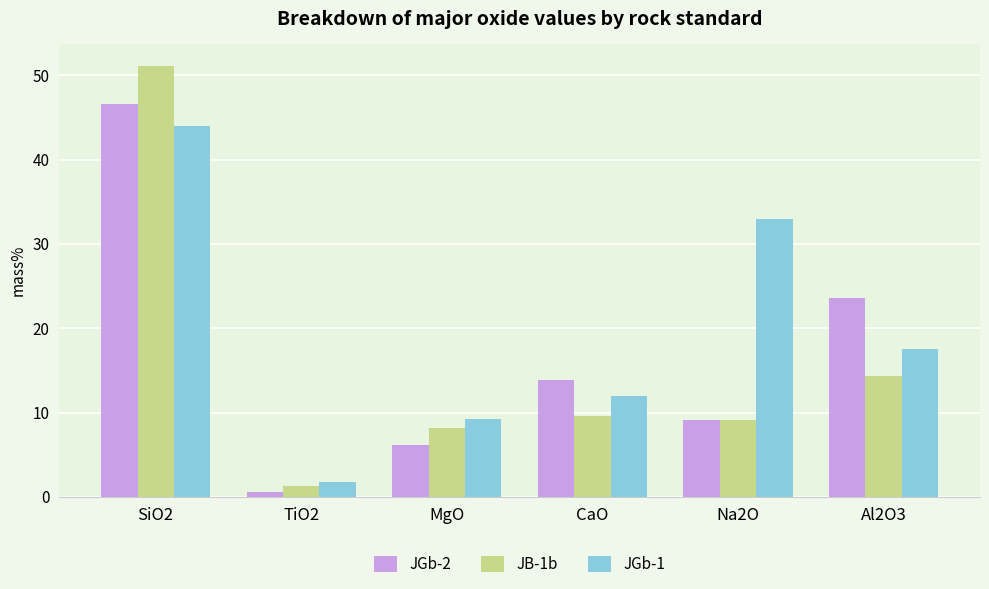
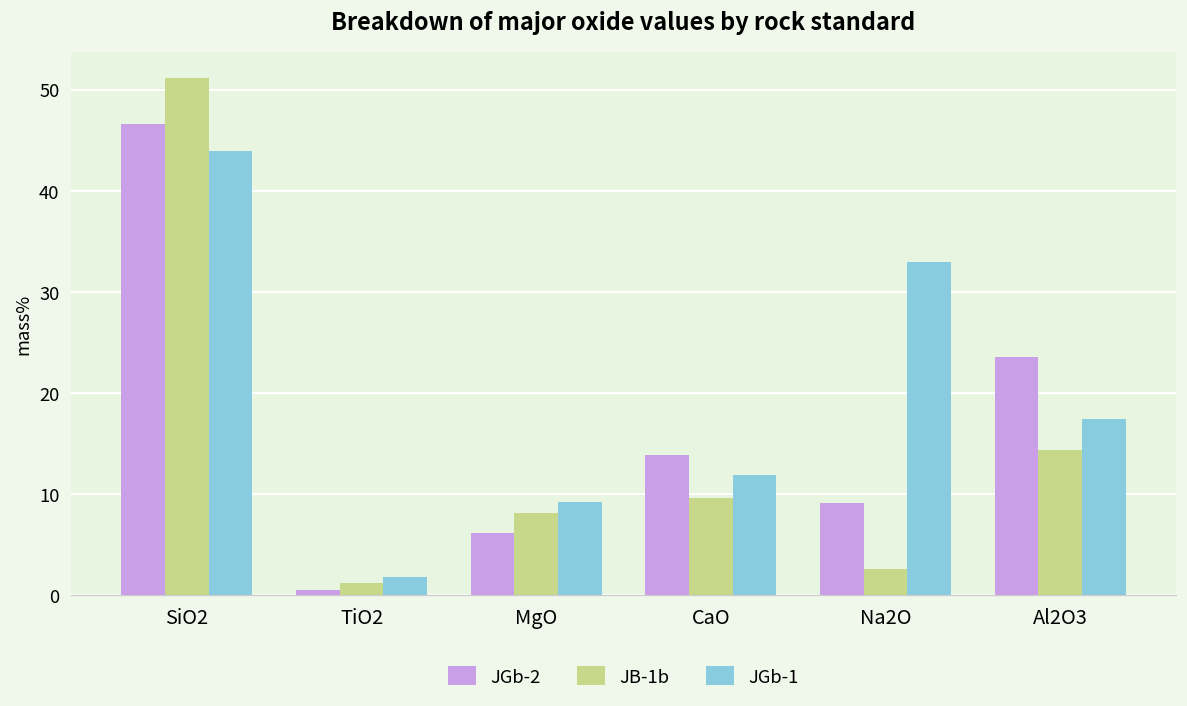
  {
    "JGb-2": {
      "SiO2": 47,
      "TiO2": 1,
      "MgO": 6,
      "CaO": 14,
      "Na2O": 9,
      "Al2O3": 24
    },
    "JB-1b": {
      "SiO2": 51,
      "TiO2": 1,
      "MgO": 8,
      "CaO": 10,
-     "Na2O": 9,
+     "Na2O": 3,
      "Al2O3": 14
    },
    "JGb-1": {
      "SiO2": 44,
      "TiO2": 2,
      "MgO": 9,
      "CaO": 12,
      "Na2O": 33,
      "Al2O3": 17
    }
  }
